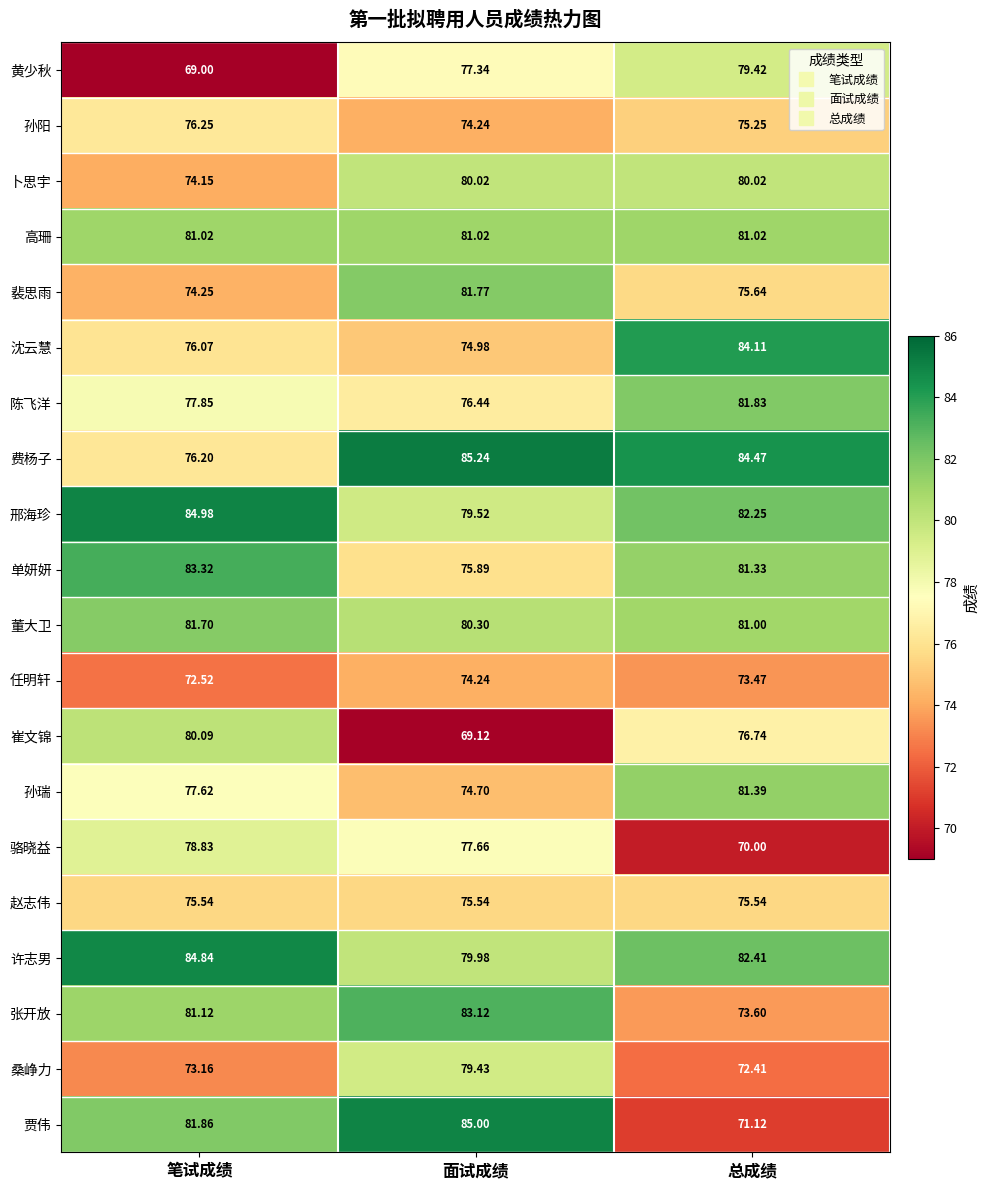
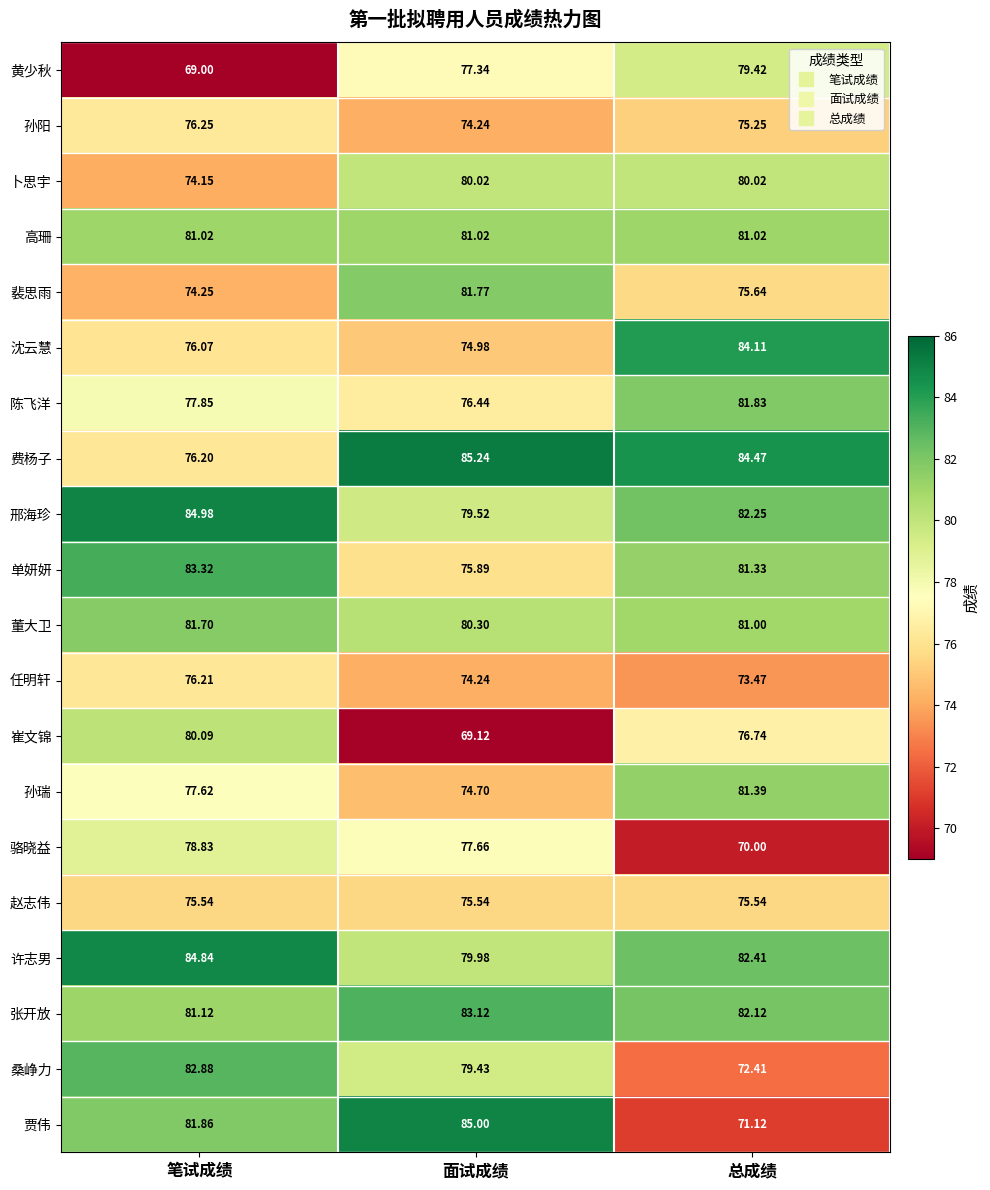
  {
    "黄少秋": {
      "笔试成绩": 69.00,
      "面试成绩": 77.34,
      "总成绩": 79.42
    },
    "孙阳": {
      "笔试成绩": 76.25,
      "面试成绩": 74.24,
      "总成绩": 75.25
    },
    "卜思宇": {
      "笔试成绩": 74.15,
      "面试成绩": 80.02,
      "总成绩": 80.02
    },
    "高珊": {
      "笔试成绩": 81.02,
      "面试成绩": 81.02,
      "总成绩": 81.02
    },
    "裴思雨": {
      "笔试成绩": 74.25,
      "面试成绩": 81.77,
      "总成绩": 75.64
    },
    "沈云慧": {
      "笔试成绩": 76.07,
      "面试成绩": 74.98,
      "总成绩": 84.11
    },
    "陈飞洋": {
      "笔试成绩": 77.85,
      "面试成绩": 76.44,
      "总成绩": 81.83
    },
    "费杨子": {
      "笔试成绩": 76.20,
      "面试成绩": 85.24,
      "总成绩": 84.47
    },
    "邢海珍": {
      "笔试成绩": 84.98,
      "面试成绩": 79.52,
      "总成绩": 82.25
    },
    "单妍妍": {
      "笔试成绩": 83.32,
      "面试成绩": 75.89,
      "总成绩": 81.33
    },
    "董大卫": {
      "笔试成绩": 81.70,
      "面试成绩": 80.30,
      "总成绩": 81.00
    },
    "任明轩": {
-     "笔试成绩": 72.52,
+     "笔试成绩": 76.21,
      "面试成绩": 74.24,
      "总成绩": 73.47
    },
    "崔文锦": {
      "笔试成绩": 80.09,
      "面试成绩": 69.12,
      "总成绩": 76.74
    },
    "孙瑞": {
      "笔试成绩": 77.62,
      "面试成绩": 74.70,
      "总成绩": 81.39
    },
    "骆晓益": {
      "笔试成绩": 78.83,
      "面试成绩": 77.66,
      "总成绩": 70.00
    },
    "赵志伟": {
      "笔试成绩": 75.54,
      "面试成绩": 75.54,
      "总成绩": 75.54
    },
    "许志男": {
      "笔试成绩": 84.84,
      "面试成绩": 79.98,
      "总成绩": 82.41
    },
    "张开放": {
      "笔试成绩": 81.12,
      "面试成绩": 83.12,
-     "总成绩": 73.60
+     "总成绩": 82.12
    },
    "桑峥力": {
-     "笔试成绩": 73.16,
+     "笔试成绩": 82.88,
      "面试成绩": 79.43,
      "总成绩": 72.41
    },
    "贾伟": {
      "笔试成绩": 81.86,
      "面试成绩": 85.00,
      "总成绩": 71.12
    }
  }
